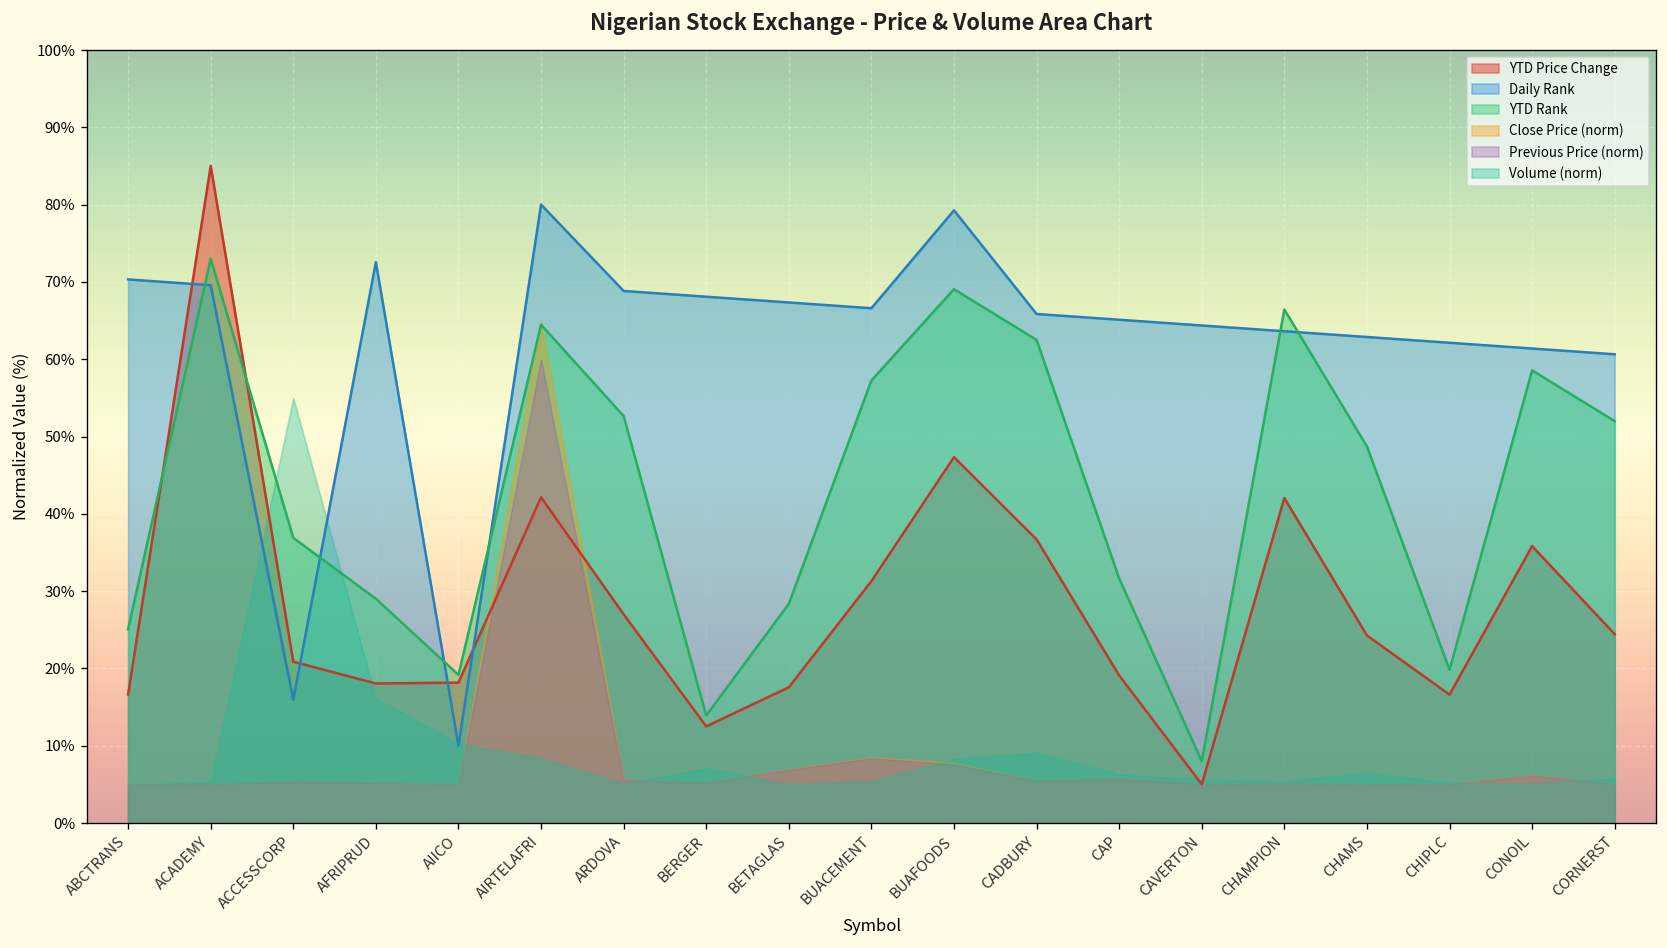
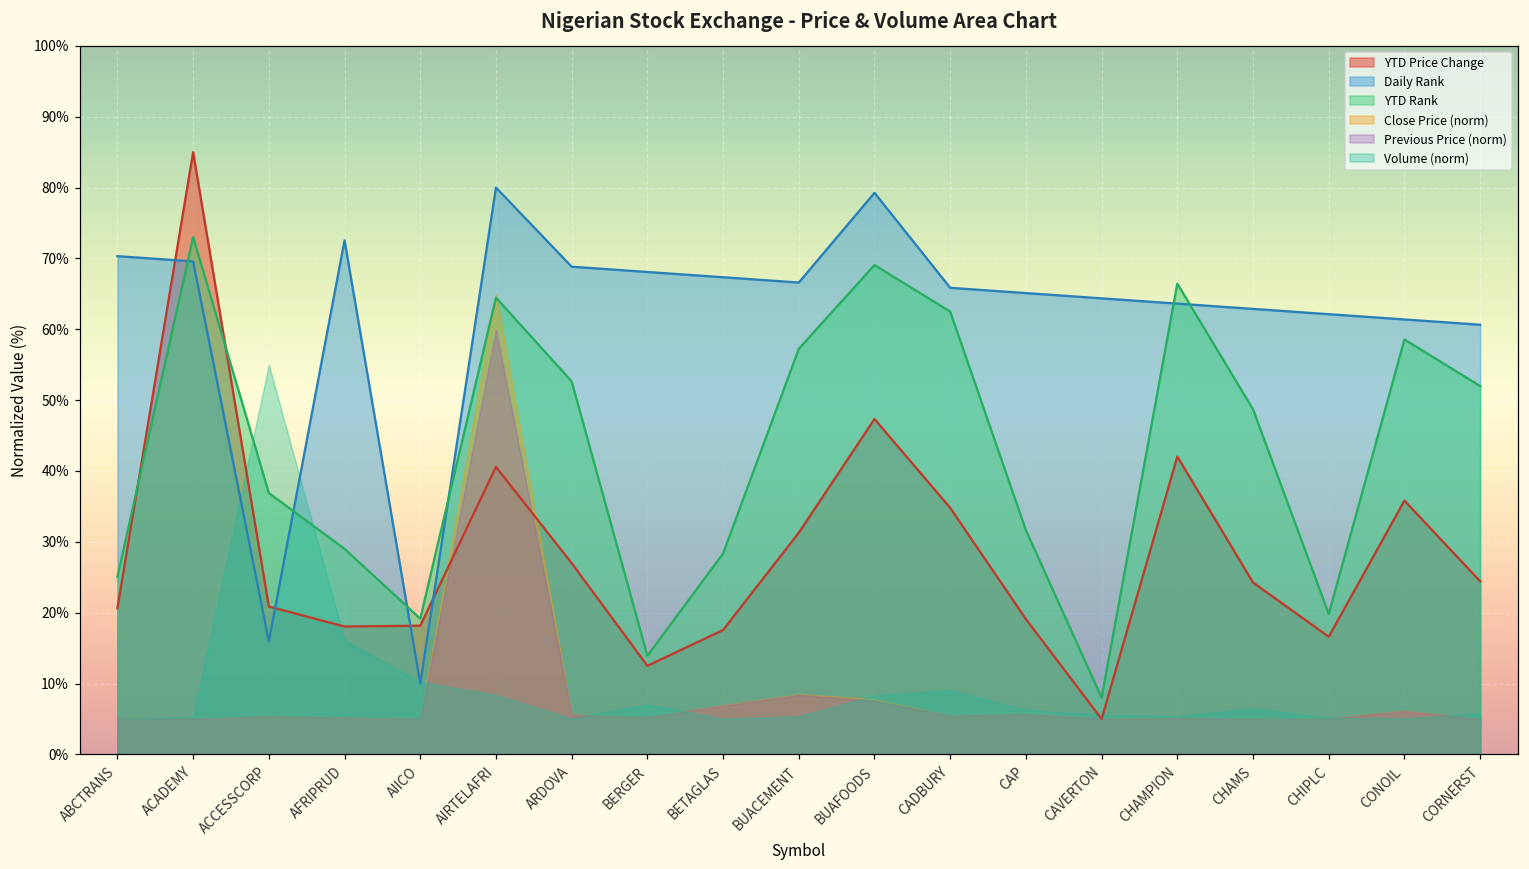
  {
    "YTD Price Change": {
-     "ABCTRANS": "17%",
+     "ABCTRANS": "21%",
      "ACADEMY": "85%",
      "ACCESSCORP": "21%",
      "AFRIPRUD": "18%",
      "AIICO": "18%",
-     "AIRTELAFRI": "42%",
+     "AIRTELAFRI": "41%",
      "ARDOVA": "27%",
      "BERGER": "12%",
      "BETAGLAS": "18%",
      "BUACEMENT": "31%",
      "BUAFOODS": "47%",
-     "CADBURY": "37%",
+     "CADBURY": "35%",
      "CAP": "19%",
      "CHAMPION": "42%",
      "CHAMS": "24%",
      "CHIPLC": "17%",
      "CONOIL": "36%",
      "CORNERST": "24%"
    },
    "Close Price (norm)": {
      "AIRTELAFRI": "65%"
    },
    "Previous Price (norm)": {
      "AIRTELAFRI": "60%"
    }
  }
